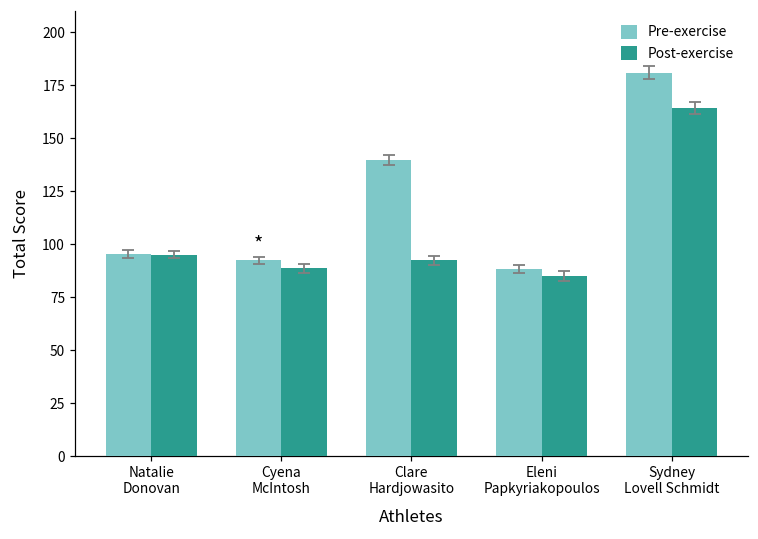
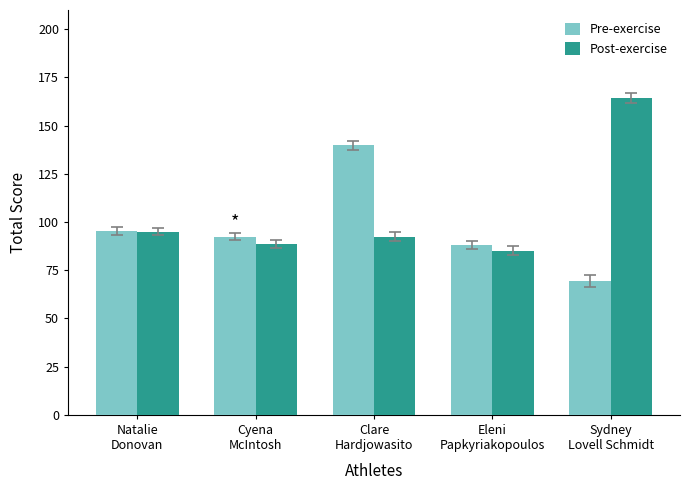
  {
    "Pre-exercise": {
      "Natalie Donovan": 95,
      "Cyena McIntosh": 92,
      "Clare Hardjowasito": 140,
      "Eleni Papkyriakopoulos": 88,
-     "Sydney Lovell Schmidt": 181
+     "Sydney Lovell Schmidt": 69
    }
  }
